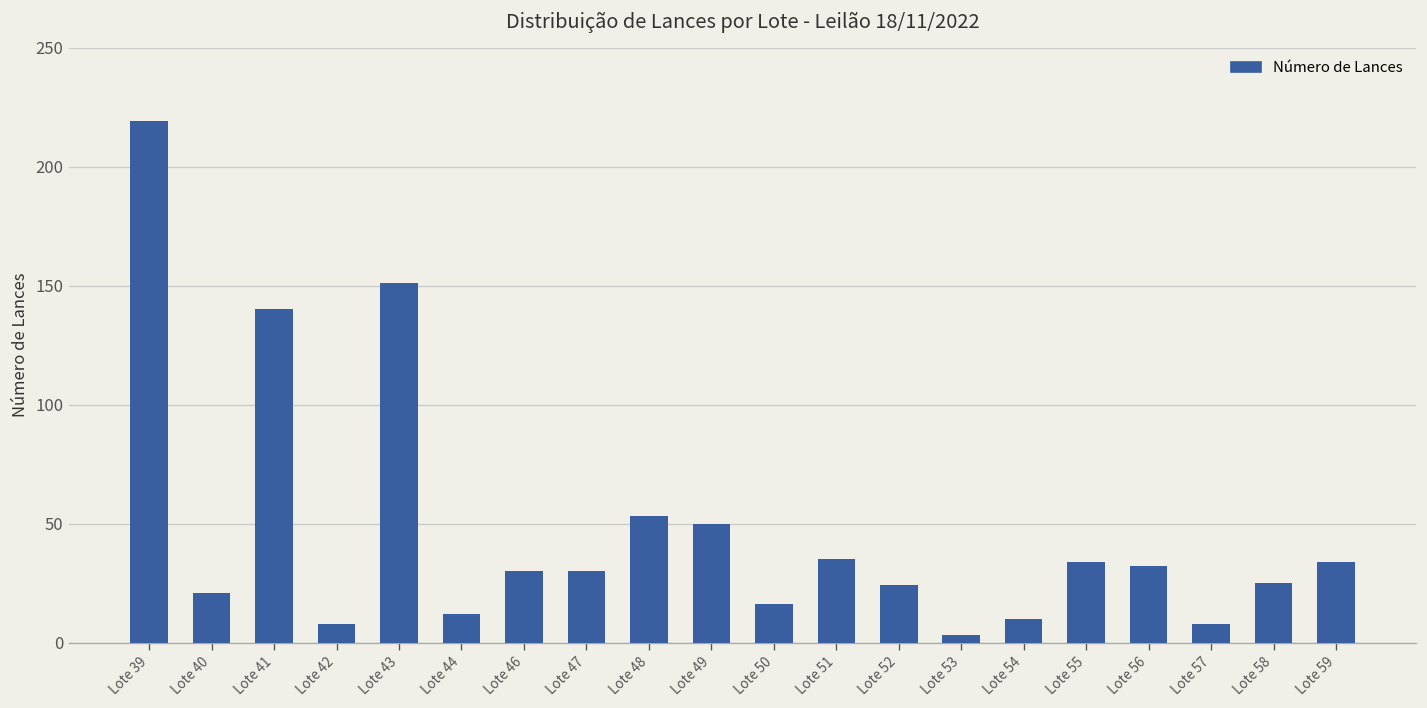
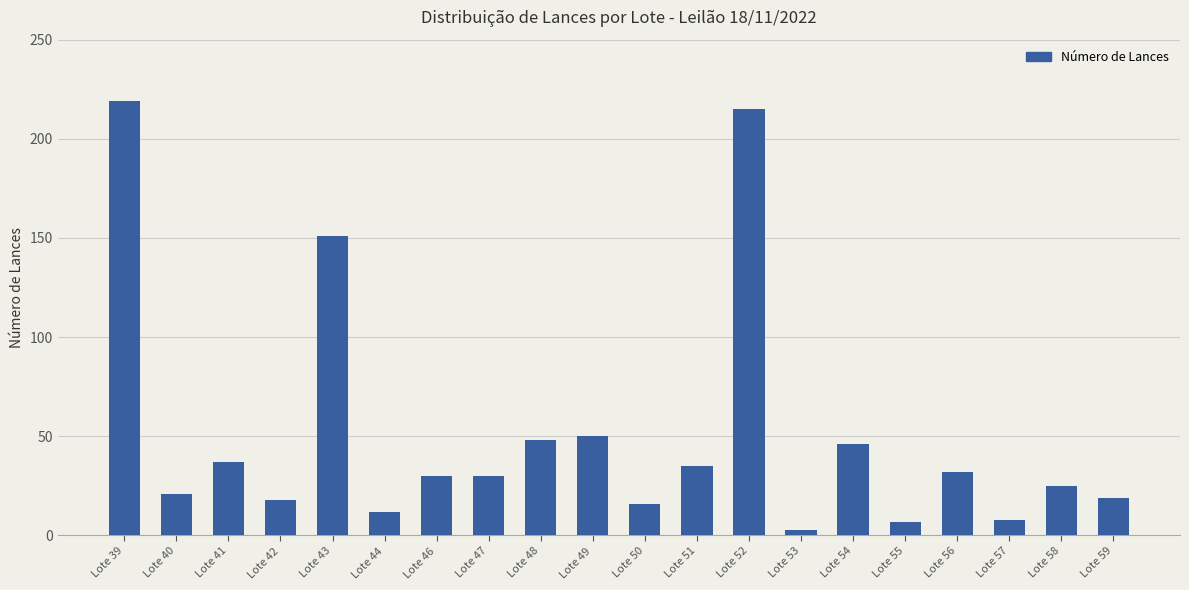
  {
    "Lote 39": 219,
    "Lote 40": 21,
-   "Lote 41": 140,
-   "Lote 42": 8,
+   "Lote 41": 37,
+   "Lote 42": 18,
    "Lote 43": 151,
    "Lote 44": 12,
    "Lote 46": 30,
    "Lote 47": 30,
-   "Lote 48": 53,
+   "Lote 48": 48,
    "Lote 49": 50,
    "Lote 50": 16,
    "Lote 51": 35,
-   "Lote 52": 24,
+   "Lote 52": 215,
    "Lote 53": 3,
-   "Lote 54": 10,
-   "Lote 55": 34,
+   "Lote 54": 46,
+   "Lote 55": 7,
    "Lote 56": 32,
    "Lote 57": 8,
    "Lote 58": 25,
-   "Lote 59": 34
+   "Lote 59": 19
  }
